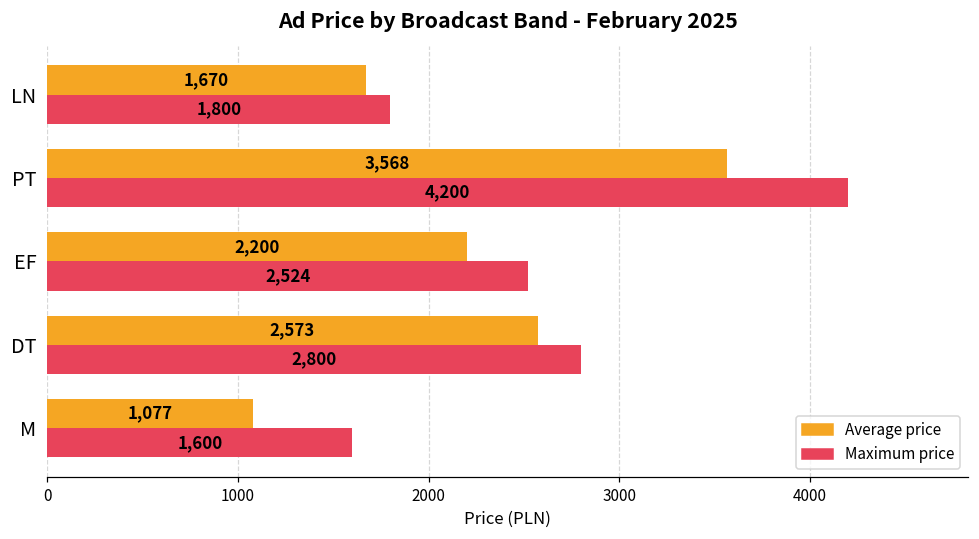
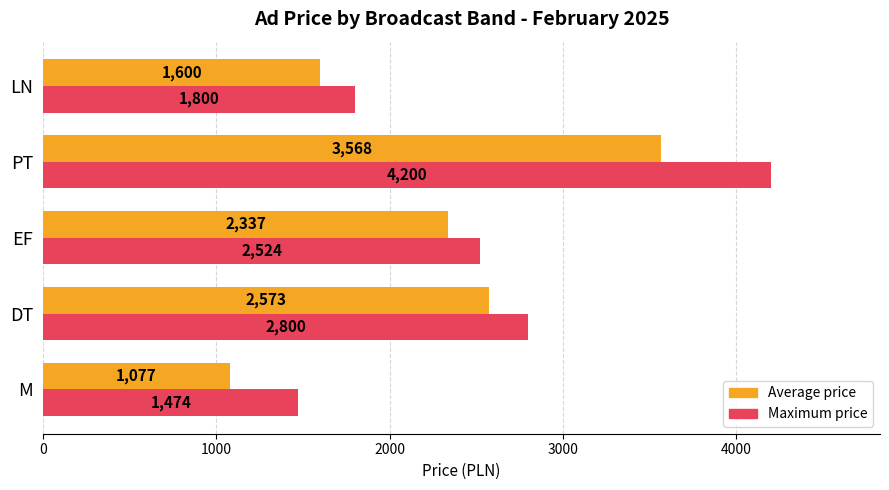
  {
    "Average price": {
-     "LN": "1,670",
+     "LN": "1,600",
      "PT": "3,568",
-     "EF": "2,200",
+     "EF": "2,337",
      "DT": "2,573",
      "M": "1,077"
    },
    "Maximum price": {
      "LN": "1,800",
      "PT": "4,200",
      "EF": "2,524",
      "DT": "2,800",
-     "M": "1,600"
+     "M": "1,474"
    }
  }
